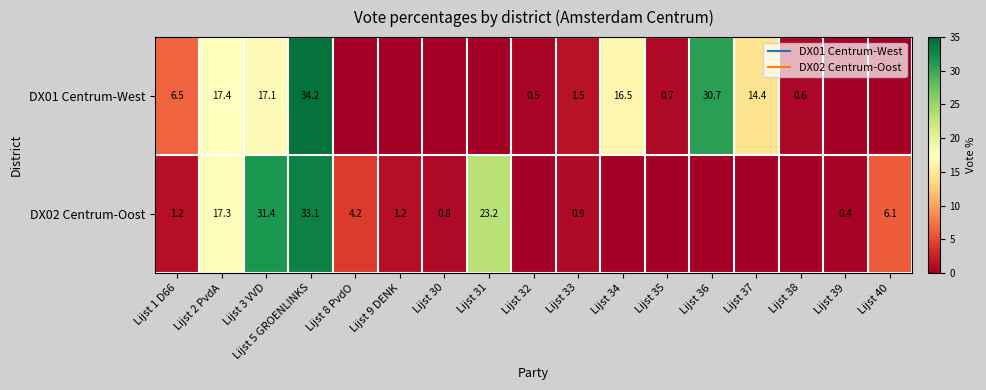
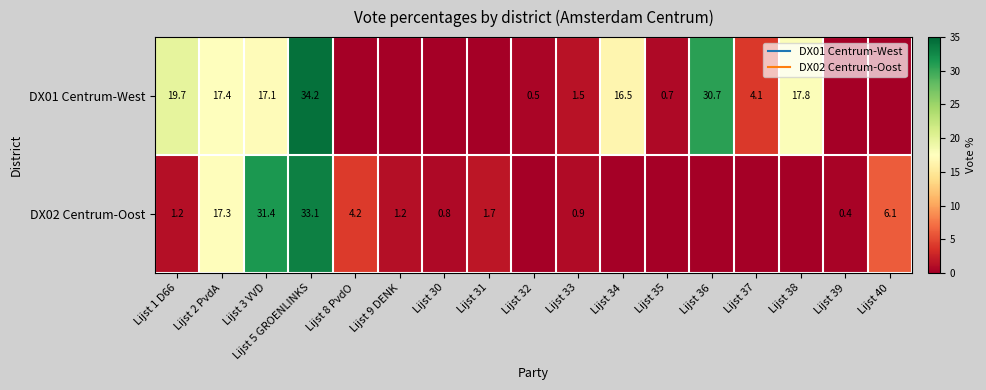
  {
    "DX01 Centrum-West": {
-     "Lijst 1 D66": 6.5,
+     "Lijst 1 D66": 19.7,
      "Lijst 2 PvdA": 17.4,
      "Lijst 3 VVD": 17.1,
      "Lijst 5 GROENLINKS": 34.2,
      "Lijst 32": 0.5,
      "Lijst 33": 1.5,
      "Lijst 34": 16.5,
      "Lijst 35": 0.7,
      "Lijst 36": 30.7,
-     "Lijst 37": 14.4,
-     "Lijst 38": 0.6
+     "Lijst 37": 4.1,
+     "Lijst 38": 17.8
    },
    "DX02 Centrum-Oost": {
      "Lijst 1 D66": 1.2,
      "Lijst 2 PvdA": 17.3,
      "Lijst 3 VVD": 31.4,
      "Lijst 5 GROENLINKS": 33.1,
      "Lijst 8 PvdO": 4.2,
      "Lijst 9 DENK": 1.2,
      "Lijst 30": 0.8,
-     "Lijst 31": 23.2,
+     "Lijst 31": 1.7,
      "Lijst 33": 0.9,
      "Lijst 39": 0.4,
      "Lijst 40": 6.1
    }
  }
